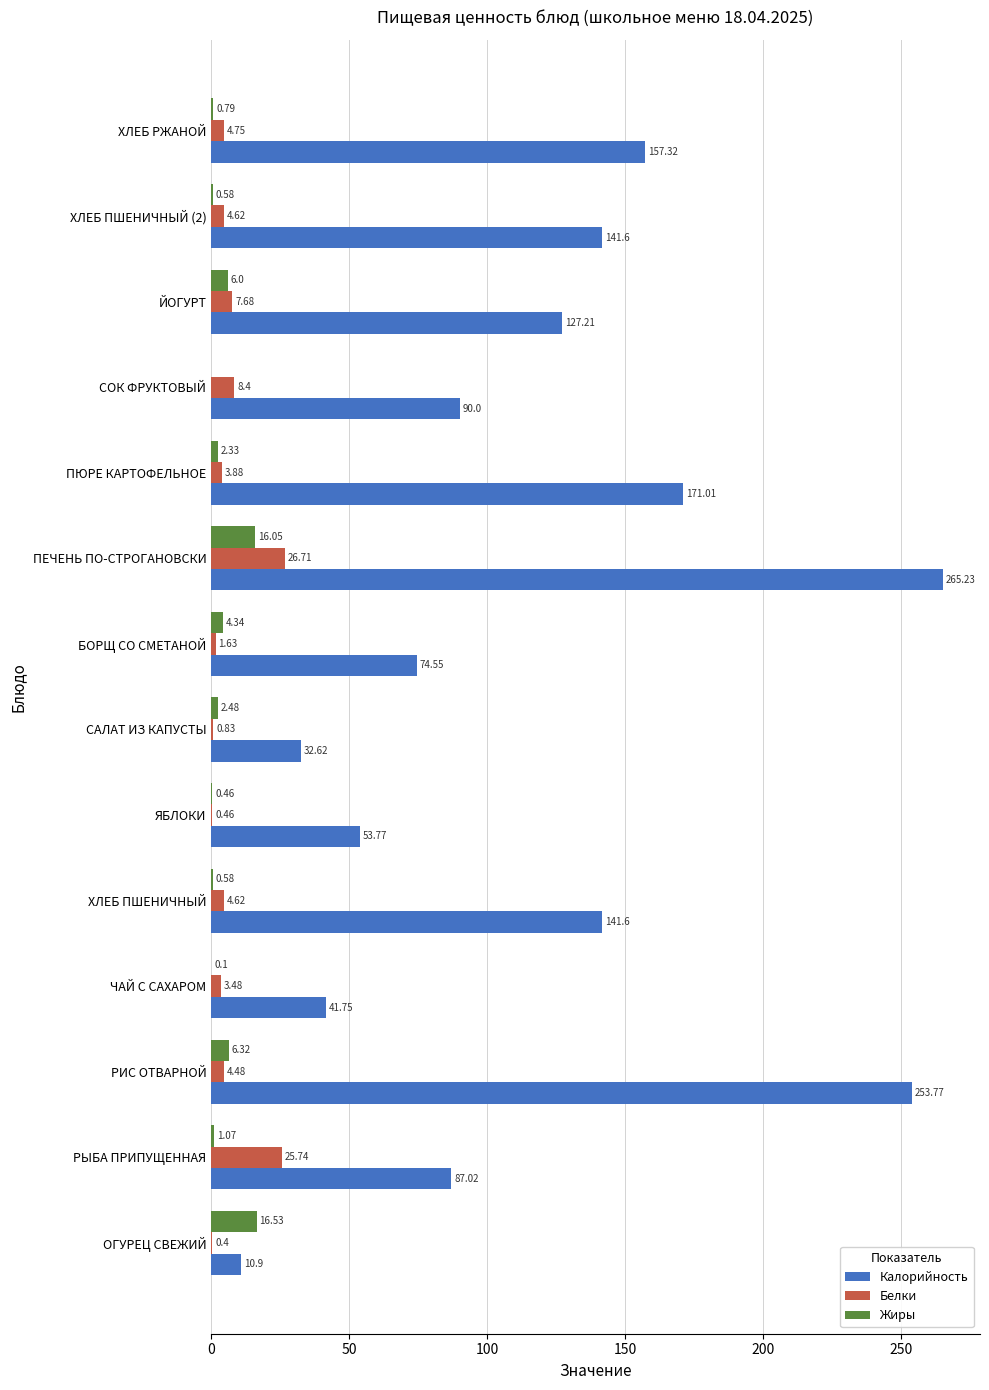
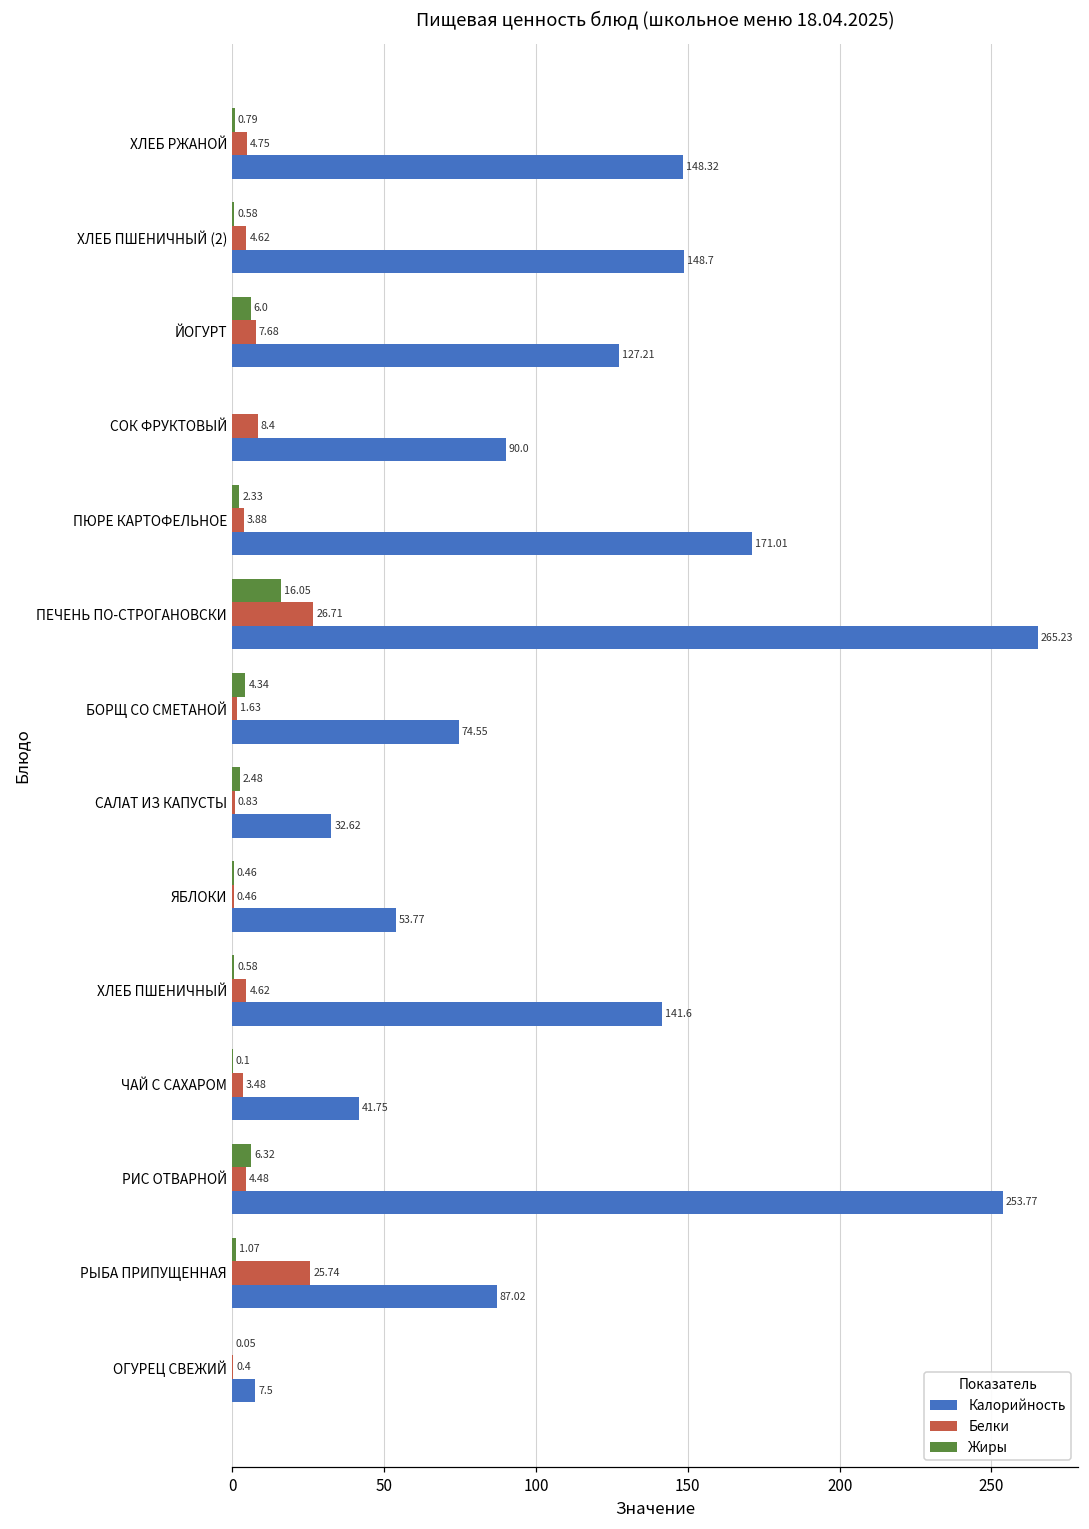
  {
    "Калорийность": {
-     "ХЛЕБ РЖАНОЙ": 157.32,
-     "ХЛЕБ ПШЕНИЧНЫЙ (2)": 141.6,
+     "ХЛЕБ РЖАНОЙ": 148.32,
+     "ХЛЕБ ПШЕНИЧНЫЙ (2)": 148.7,
      "ЙОГУРТ": 127.21,
      "СОК ФРУКТОВЫЙ": 90.0,
      "ПЮРЕ КАРТОФЕЛЬНОЕ": 171.01,
      "ПЕЧЕНЬ ПО-СТРОГАНОВСКИ": 265.23,
      "БОРЩ СО СМЕТАНОЙ": 74.55,
      "САЛАТ ИЗ КАПУСТЫ": 32.62,
      "ЯБЛОКИ": 53.77,
      "ХЛЕБ ПШЕНИЧНЫЙ": 141.6,
      "ЧАЙ С САХАРОМ": 41.75,
      "РИС ОТВАРНОЙ": 253.77,
      "РЫБА ПРИПУЩЕННАЯ": 87.02,
-     "ОГУРЕЦ СВЕЖИЙ": 10.9
+     "ОГУРЕЦ СВЕЖИЙ": 7.5
    },
    "Белки": {
      "ХЛЕБ РЖАНОЙ": 4.75,
      "ХЛЕБ ПШЕНИЧНЫЙ (2)": 4.62,
      "ЙОГУРТ": 7.68,
      "СОК ФРУКТОВЫЙ": 8.4,
      "ПЮРЕ КАРТОФЕЛЬНОЕ": 3.88,
      "ПЕЧЕНЬ ПО-СТРОГАНОВСКИ": 26.71,
      "БОРЩ СО СМЕТАНОЙ": 1.63,
      "САЛАТ ИЗ КАПУСТЫ": 0.83,
      "ЯБЛОКИ": 0.46,
      "ХЛЕБ ПШЕНИЧНЫЙ": 4.62,
      "ЧАЙ С САХАРОМ": 3.48,
      "РИС ОТВАРНОЙ": 4.48,
      "РЫБА ПРИПУЩЕННАЯ": 25.74,
      "ОГУРЕЦ СВЕЖИЙ": 0.4
    },
    "Жиры": {
      "ХЛЕБ РЖАНОЙ": 0.79,
      "ХЛЕБ ПШЕНИЧНЫЙ (2)": 0.58,
      "ЙОГУРТ": 6.0,
      "ПЮРЕ КАРТОФЕЛЬНОЕ": 2.33,
      "ПЕЧЕНЬ ПО-СТРОГАНОВСКИ": 16.05,
      "БОРЩ СО СМЕТАНОЙ": 4.34,
      "САЛАТ ИЗ КАПУСТЫ": 2.48,
      "ЯБЛОКИ": 0.46,
      "ХЛЕБ ПШЕНИЧНЫЙ": 0.58,
      "ЧАЙ С САХАРОМ": 0.1,
      "РИС ОТВАРНОЙ": 6.32,
      "РЫБА ПРИПУЩЕННАЯ": 1.07,
-     "ОГУРЕЦ СВЕЖИЙ": 16.53
+     "ОГУРЕЦ СВЕЖИЙ": 0.05
    }
  }
